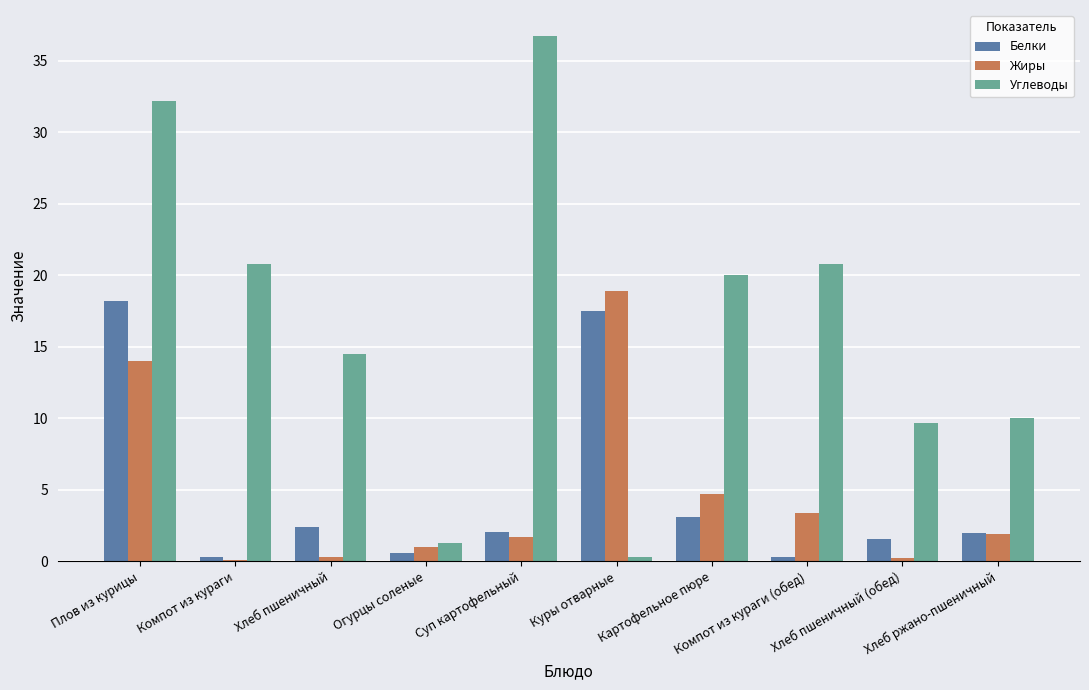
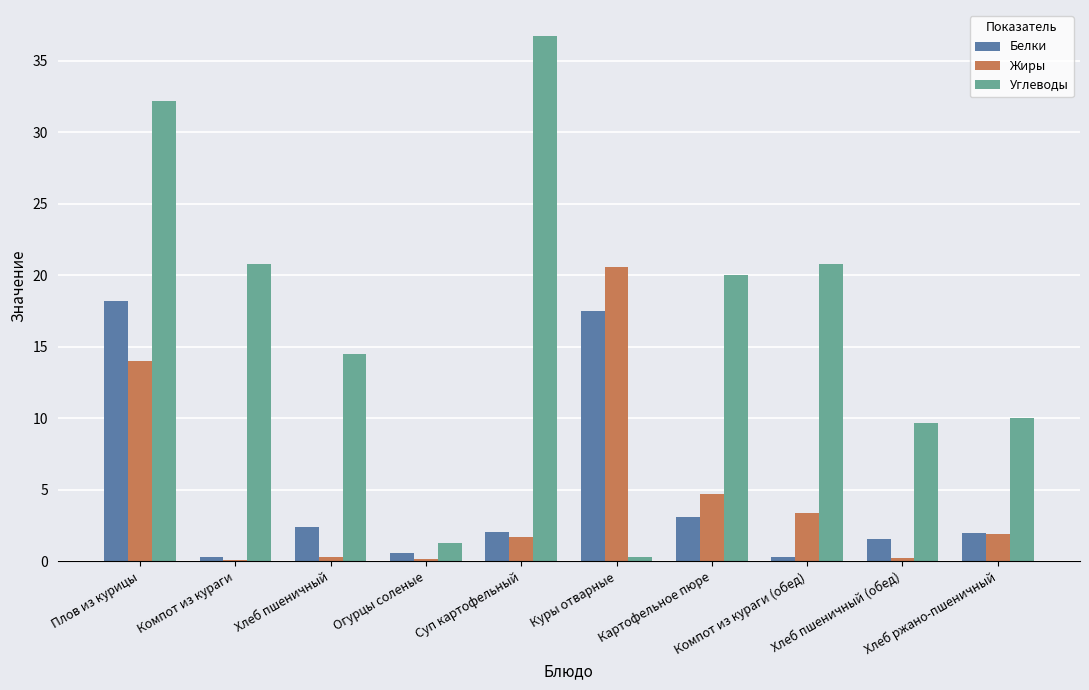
  {
    "Жиры": {
      "Плов из курицы": 14.0,
      "Хлеб пшеничный": 0.3,
-     "Огурцы соленые": 1.0,
+     "Огурцы соленые": 0.1,
      "Суп картофельный": 1.7,
-     "Куры отварные": 18.9,
+     "Куры отварные": 20.6,
      "Картофельное пюре": 4.7,
      "Компот из кураги (обед)": 3.4,
      "Хлеб пшеничный (обед)": 0.2,
      "Хлеб ржано-пшеничный": 1.9
    }
  }
